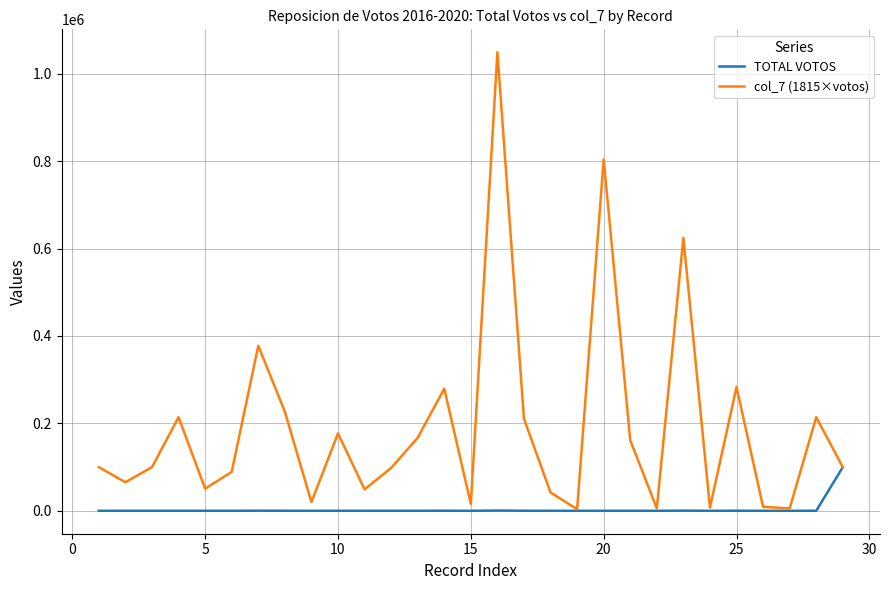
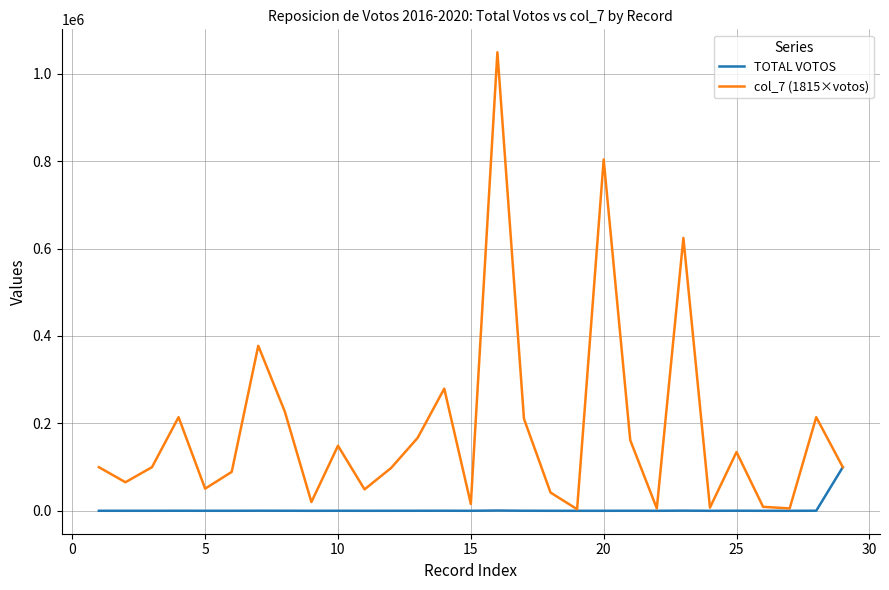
  {
    "TOTAL VOTOS": {
      "5": 0,
      "10": 0,
      "15": 0,
      "20": 0,
      "25": 0
    },
    "col_7 (1815×votos)": {
      "5": 50000,
-     "10": 180000,
+     "10": 150000,
      "15": 20000,
      "20": 800000,
-     "25": 280000
+     "25": 130000
    }
  }
